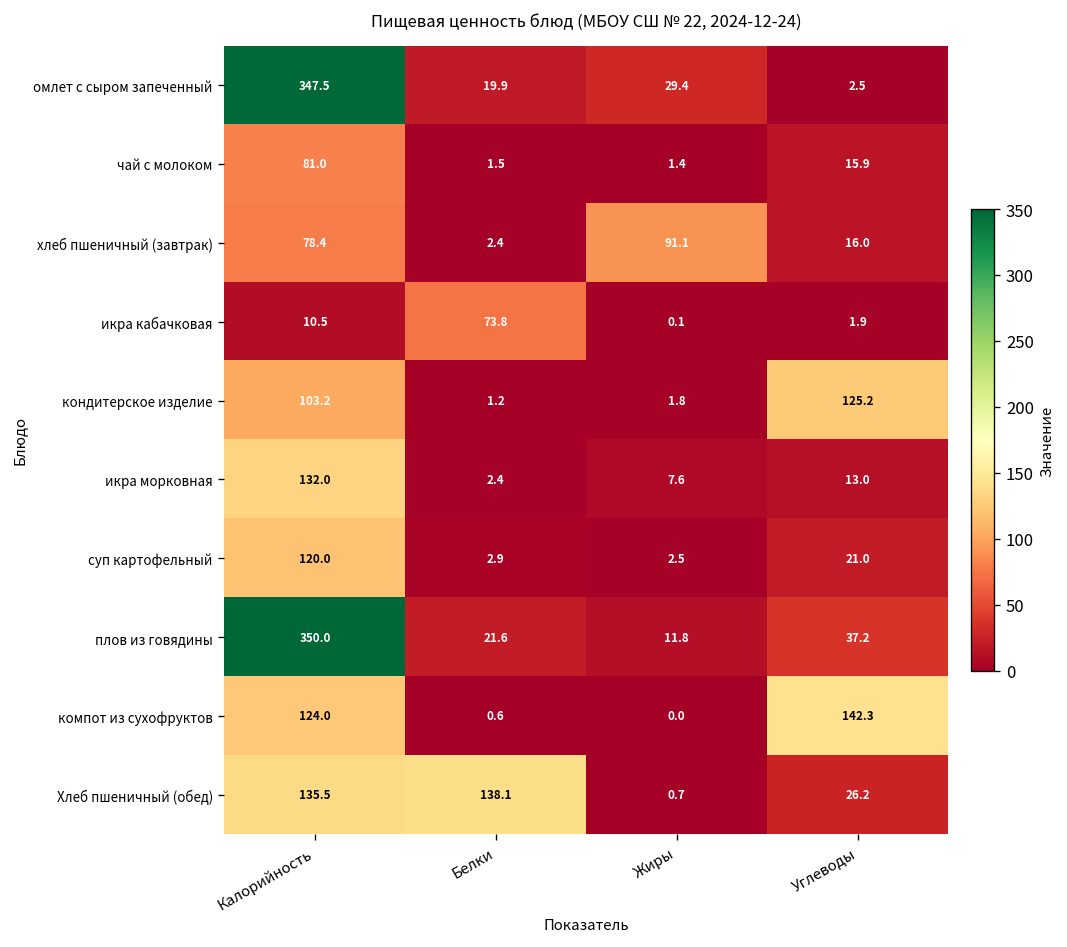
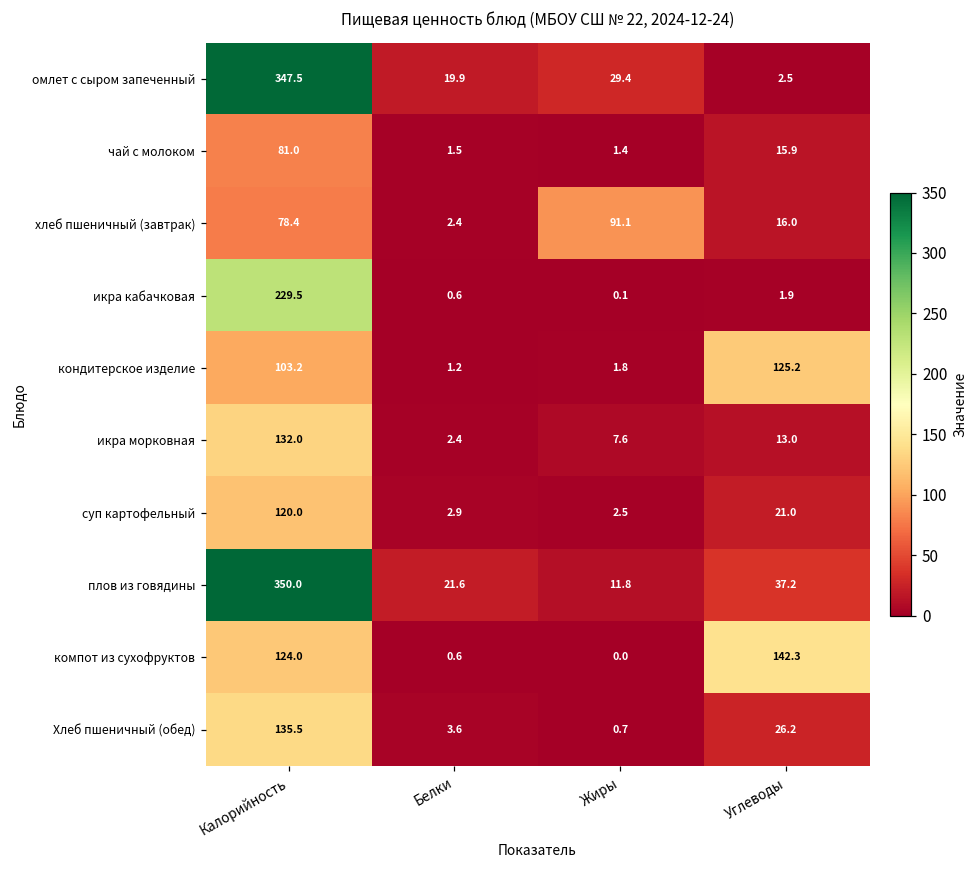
  {
    "омлет с сыром запеченный": {
      "Калорийность": 347.5,
      "Белки": 19.9,
      "Жиры": 29.4,
      "Углеводы": 2.5
    },
    "чай с молоком": {
      "Калорийность": 81.0,
      "Белки": 1.5,
      "Жиры": 1.4,
      "Углеводы": 15.9
    },
    "хлеб пшеничный (завтрак)": {
      "Калорийность": 78.4,
      "Белки": 2.4,
      "Жиры": 91.1,
      "Углеводы": 16.0
    },
    "икра кабачковая": {
-     "Калорийность": 10.5,
-     "Белки": 73.8,
+     "Калорийность": 229.5,
+     "Белки": 0.6,
      "Жиры": 0.1,
      "Углеводы": 1.9
    },
    "кондитерское изделие": {
      "Калорийность": 103.2,
      "Белки": 1.2,
      "Жиры": 1.8,
      "Углеводы": 125.2
    },
    "икра морковная": {
      "Калорийность": 132.0,
      "Белки": 2.4,
      "Жиры": 7.6,
      "Углеводы": 13.0
    },
    "суп картофельный": {
      "Калорийность": 120.0,
      "Белки": 2.9,
      "Жиры": 2.5,
      "Углеводы": 21.0
    },
    "плов из говядины": {
      "Калорийность": 350.0,
      "Белки": 21.6,
      "Жиры": 11.8,
      "Углеводы": 37.2
    },
    "компот из сухофруктов": {
      "Калорийность": 124.0,
      "Белки": 0.6,
      "Жиры": 0.0,
      "Углеводы": 142.3
    },
    "Хлеб пшеничный (обед)": {
      "Калорийность": 135.5,
-     "Белки": 138.1,
+     "Белки": 3.6,
      "Жиры": 0.7,
      "Углеводы": 26.2
    }
  }
